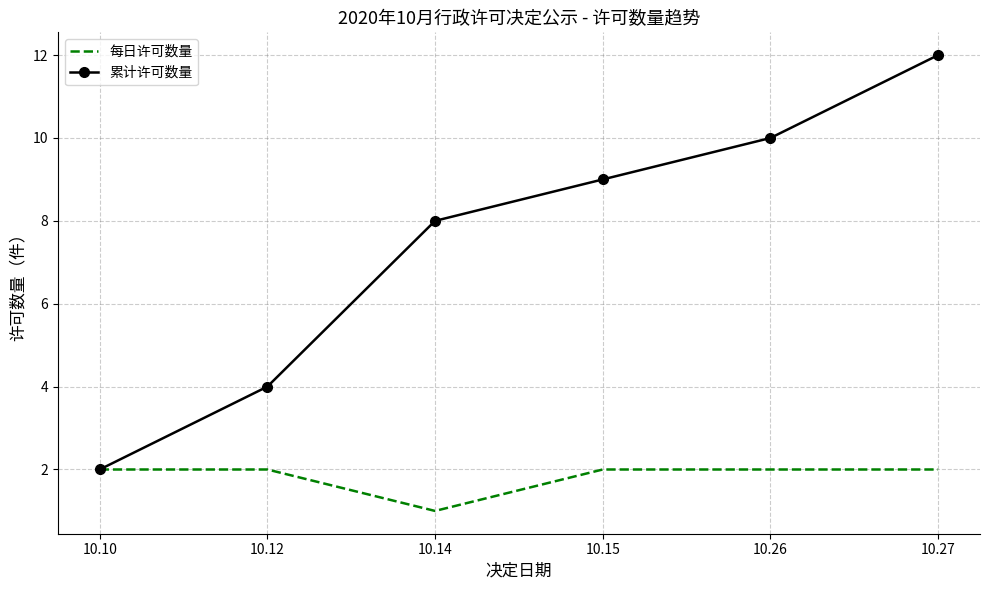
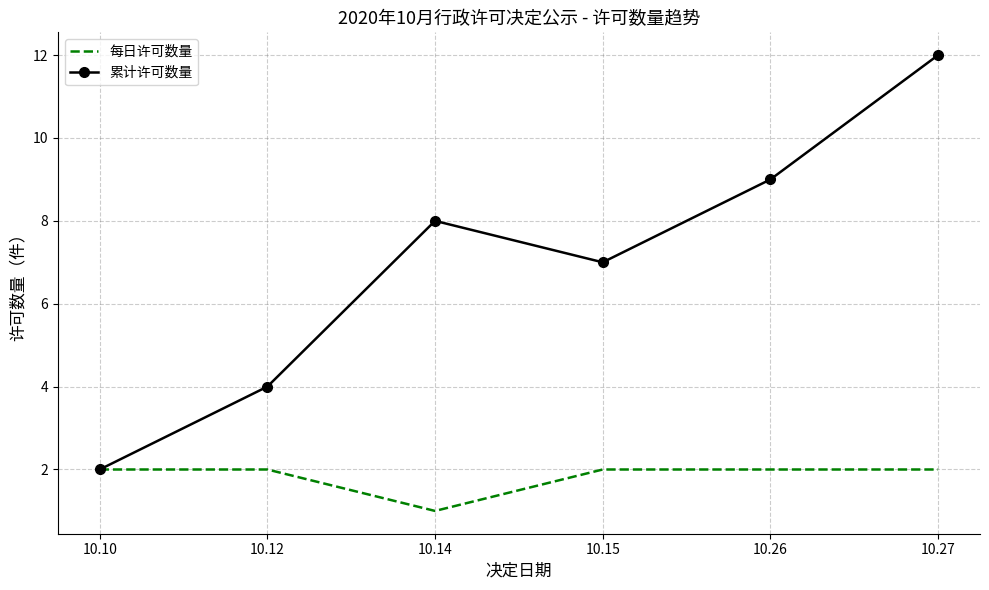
  {
    "每日许可数量": {
      "10.12": 2,
      "10.14": 1,
      "10.15": 2,
      "10.26": 2,
      "10.27": 2
    },
    "累计许可数量": {
      "10.12": 4,
      "10.14": 8,
-     "10.15": 9,
-     "10.26": 10,
+     "10.15": 7,
+     "10.26": 9,
      "10.27": 12
    }
  }
